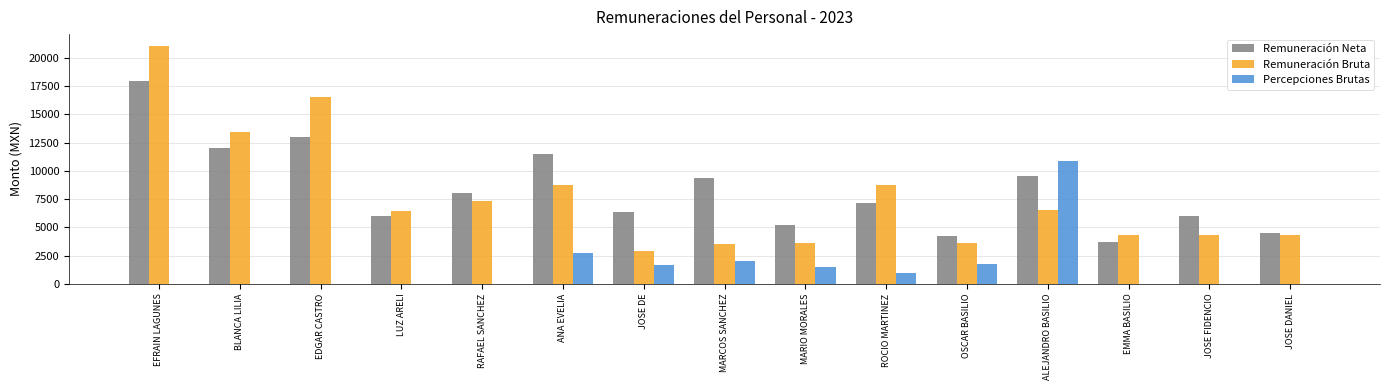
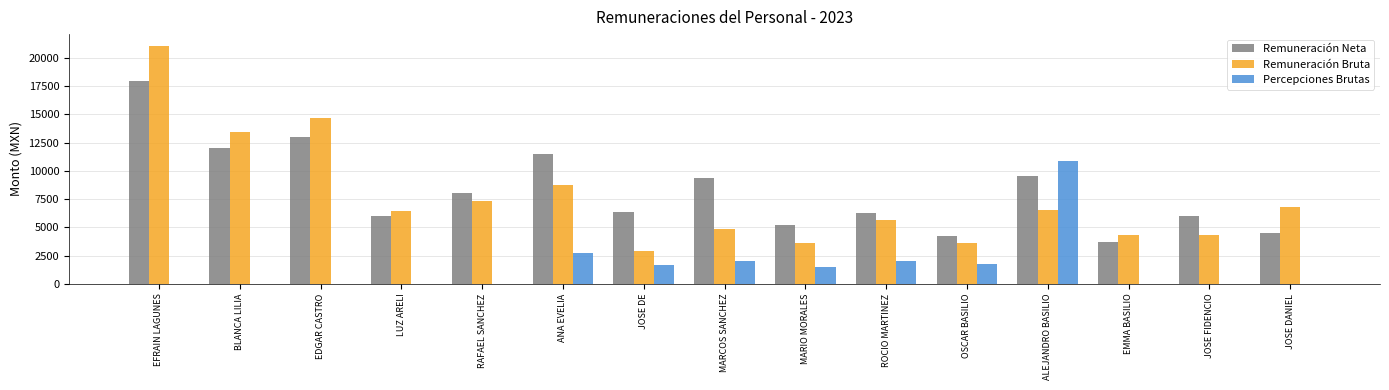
  {
    "Remuneración Neta": {
      "EFRAIN LAGUNES": 18000,
      "BLANCA LILIA": 12000,
      "EDGAR CASTRO": 13000,
      "LUZ ARELI": 6000,
      "RAFAEL SANCHEZ": 8000,
      "ANA EVELIA": 11500,
      "JOSE DE": 6400,
      "MARCOS SANCHEZ": 9300,
      "MARIO MORALES": 5200,
-     "ROCIO MARTINEZ": 7100,
+     "ROCIO MARTINEZ": 6300,
      "OSCAR BASILIO": 4200,
      "ALEJANDRO BASILIO": 9600,
      "EMMA BASILIO": 3700,
      "JOSE FIDENCIO": 6000,
      "JOSE DANIEL": 4500
    },
    "Remuneración Bruta": {
      "EFRAIN LAGUNES": 21100,
      "BLANCA LILIA": 13400,
-     "EDGAR CASTRO": 16600,
+     "EDGAR CASTRO": 14700,
      "LUZ ARELI": 6400,
      "RAFAEL SANCHEZ": 7300,
      "ANA EVELIA": 8700,
      "JOSE DE": 2900,
-     "MARCOS SANCHEZ": 3500,
+     "MARCOS SANCHEZ": 4800,
      "MARIO MORALES": 3600,
-     "ROCIO MARTINEZ": 8700,
+     "ROCIO MARTINEZ": 5600,
      "OSCAR BASILIO": 3600,
      "ALEJANDRO BASILIO": 6500,
      "EMMA BASILIO": 4300,
      "JOSE FIDENCIO": 4300,
-     "JOSE DANIEL": 4300
+     "JOSE DANIEL": 6800
    },
    "Percepciones Brutas": {
      "EFRAIN LAGUNES": 0,
      "BLANCA LILIA": 0,
      "EDGAR CASTRO": 0,
      "LUZ ARELI": 0,
      "RAFAEL SANCHEZ": 0,
      "ANA EVELIA": 2700,
      "JOSE DE": 1700,
      "MARCOS SANCHEZ": 2000,
      "MARIO MORALES": 1400,
-     "ROCIO MARTINEZ": 1000,
+     "ROCIO MARTINEZ": 2000,
      "OSCAR BASILIO": 1800,
      "ALEJANDRO BASILIO": 10800,
      "EMMA BASILIO": 0,
      "JOSE FIDENCIO": 0,
      "JOSE DANIEL": 0
    }
  }
